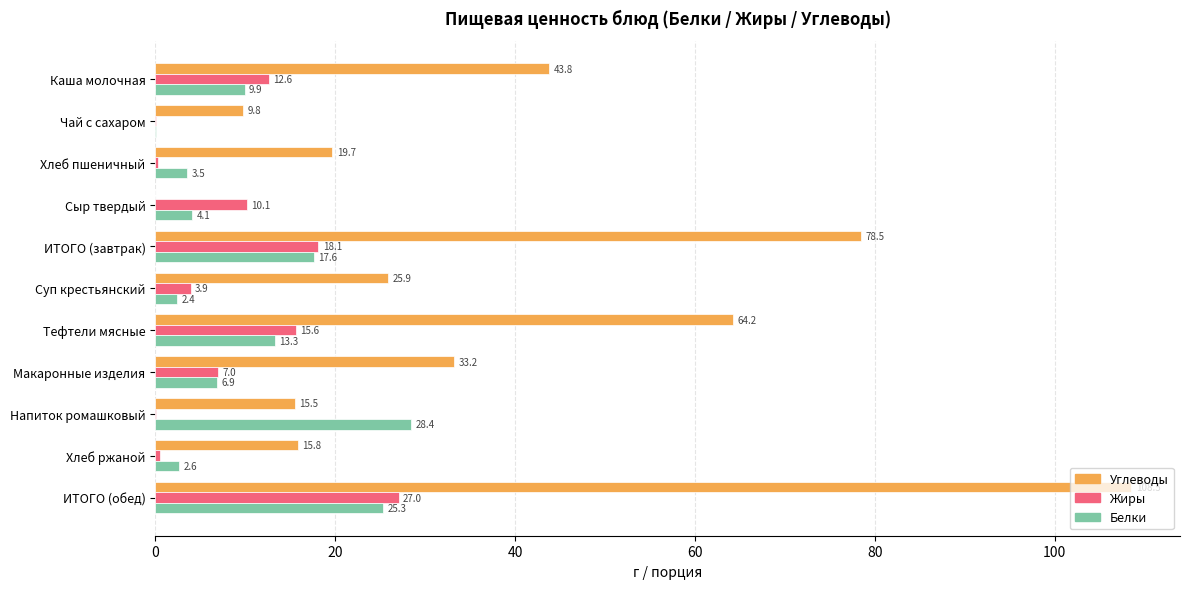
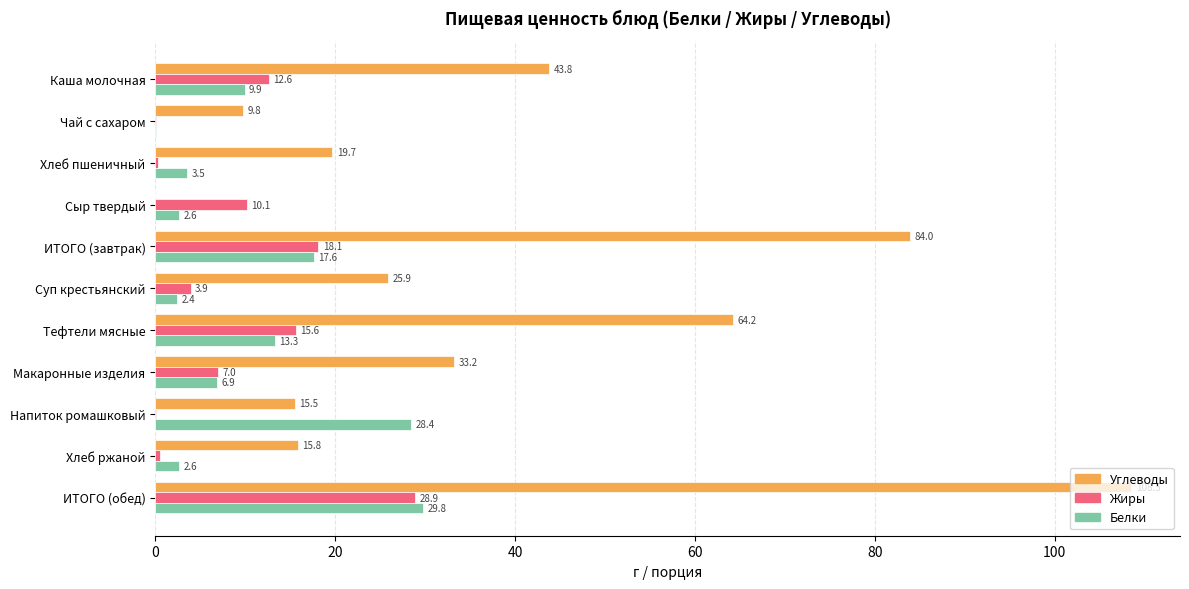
  {
    "Углеводы": {
      "Каша молочная": 43.8,
      "Чай с сахаром": 9.8,
      "Хлеб пшеничный": 19.7,
-     "ИТОГО (завтрак)": 78.5,
+     "ИТОГО (завтрак)": 84.0,
      "Суп крестьянский": 25.9,
      "Тефтели мясные": 64.2,
      "Макаронные изделия": 33.2,
      "Напиток ромашковый": 15.5,
      "Хлеб ржаной": 15.8
    },
    "Жиры": {
      "Каша молочная": 12.6,
      "Сыр твердый": 10.1,
      "ИТОГО (завтрак)": 18.1,
      "Суп крестьянский": 3.9,
      "Тефтели мясные": 15.6,
      "Макаронные изделия": 7.0,
-     "ИТОГО (обед)": 27.0
+     "ИТОГО (обед)": 28.9
    },
    "Белки": {
      "Каша молочная": 9.9,
      "Хлеб пшеничный": 3.5,
-     "Сыр твердый": 4.1,
+     "Сыр твердый": 2.6,
      "ИТОГО (завтрак)": 17.6,
      "Суп крестьянский": 2.4,
      "Тефтели мясные": 13.3,
      "Макаронные изделия": 6.9,
      "Напиток ромашковый": 28.4,
      "Хлеб ржаной": 2.6,
-     "ИТОГО (обед)": 25.3
+     "ИТОГО (обед)": 29.8
    }
  }
